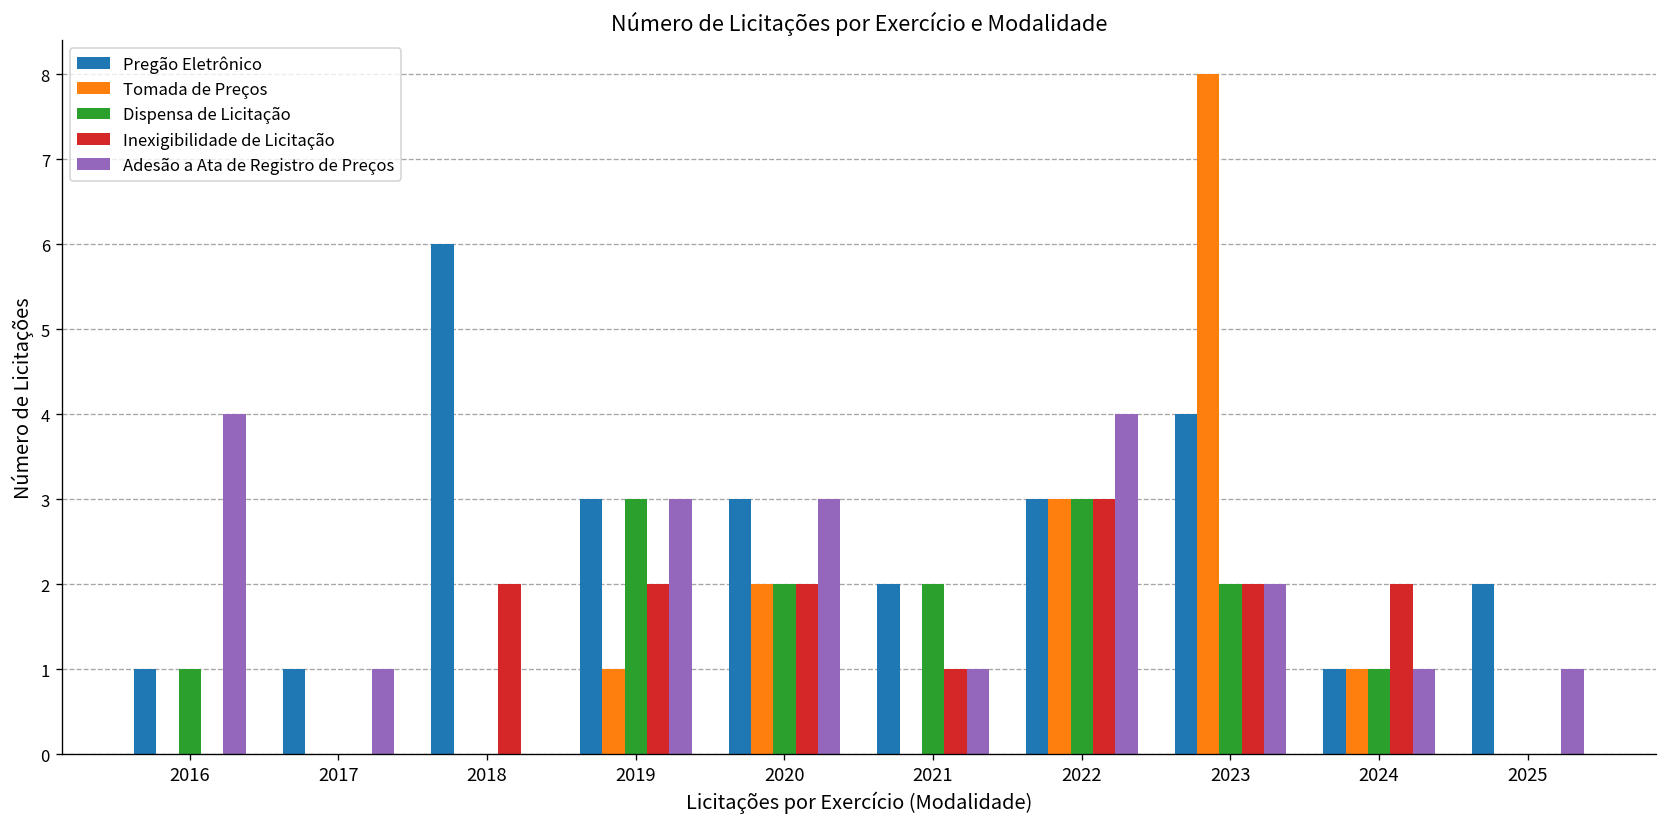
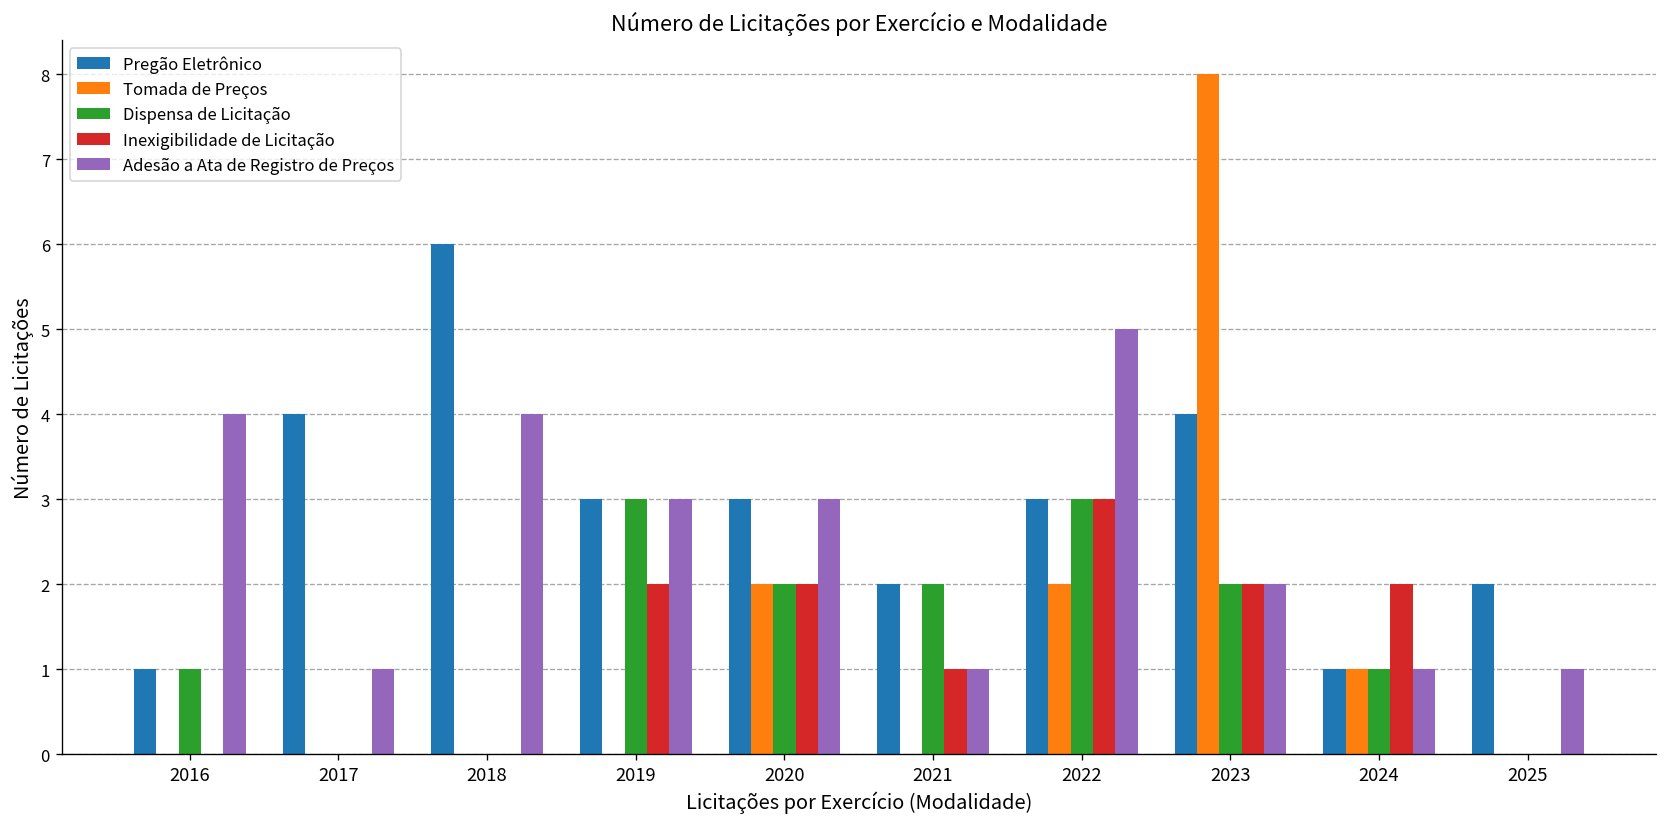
  {
    "Pregão Eletrônico": {
      "2016": 1,
-     "2017": 1,
+     "2017": 4,
      "2018": 6,
      "2019": 3,
      "2020": 3,
      "2021": 2,
      "2022": 3,
      "2023": 4,
      "2024": 1,
      "2025": 2
    },
    "Tomada de Preços": {
      "2016": 0,
      "2017": 0,
      "2018": 0,
-     "2019": 1,
+     "2019": 0,
      "2020": 2,
      "2021": 0,
-     "2022": 3,
+     "2022": 2,
      "2023": 8,
      "2024": 1,
      "2025": 0
    },
    "Dispensa de Licitação": {
      "2016": 1,
      "2017": 0,
      "2018": 0,
      "2019": 3,
      "2020": 2,
      "2021": 2,
      "2022": 3,
      "2023": 2,
      "2024": 1,
      "2025": 0
    },
    "Inexigibilidade de Licitação": {
      "2016": 0,
      "2017": 0,
-     "2018": 2,
+     "2018": 0,
      "2019": 2,
      "2020": 2,
      "2021": 1,
      "2022": 3,
      "2023": 2,
      "2024": 2,
      "2025": 0
    },
    "Adesão a Ata de Registro de Preços": {
      "2016": 4,
      "2017": 1,
-     "2018": 0,
+     "2018": 4,
      "2019": 3,
      "2020": 3,
      "2021": 1,
-     "2022": 4,
+     "2022": 5,
      "2023": 2,
      "2024": 1,
      "2025": 1
    }
  }
